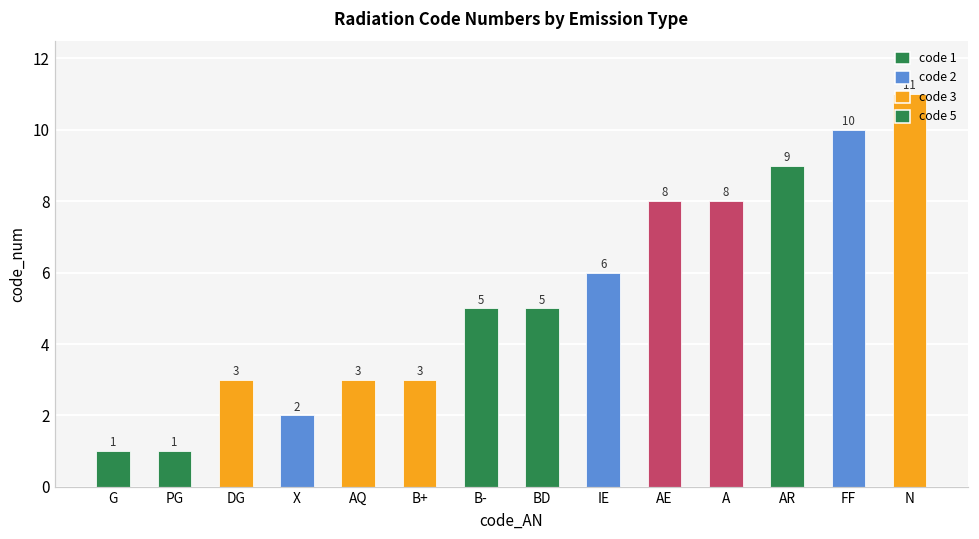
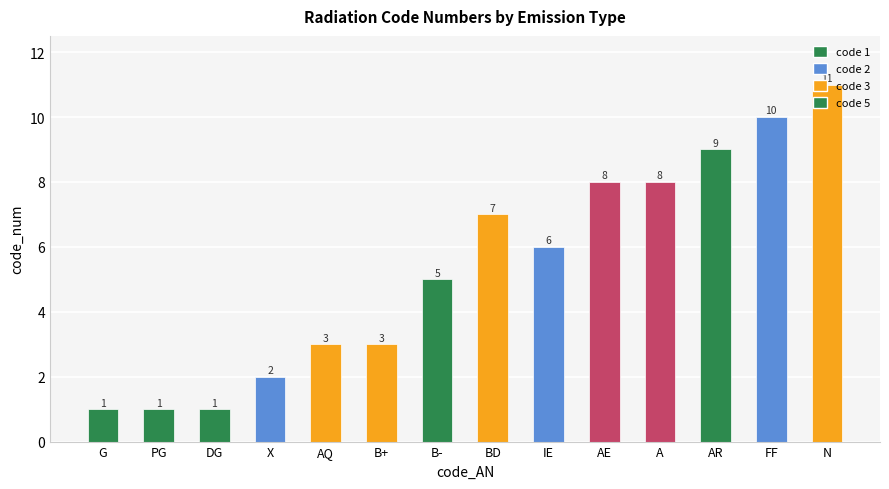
  {
    "G": 1,
    "PG": 1,
-   "DG": 3,
+   "DG": 1,
    "X": 2,
    "AQ": 3,
    "B+": 3,
    "B-": 5,
-   "BD": 5,
+   "BD": 7,
    "IE": 6,
    "AE": 8,
    "A": 8,
    "AR": 9,
    "FF": 10,
    "N": 11
  }
